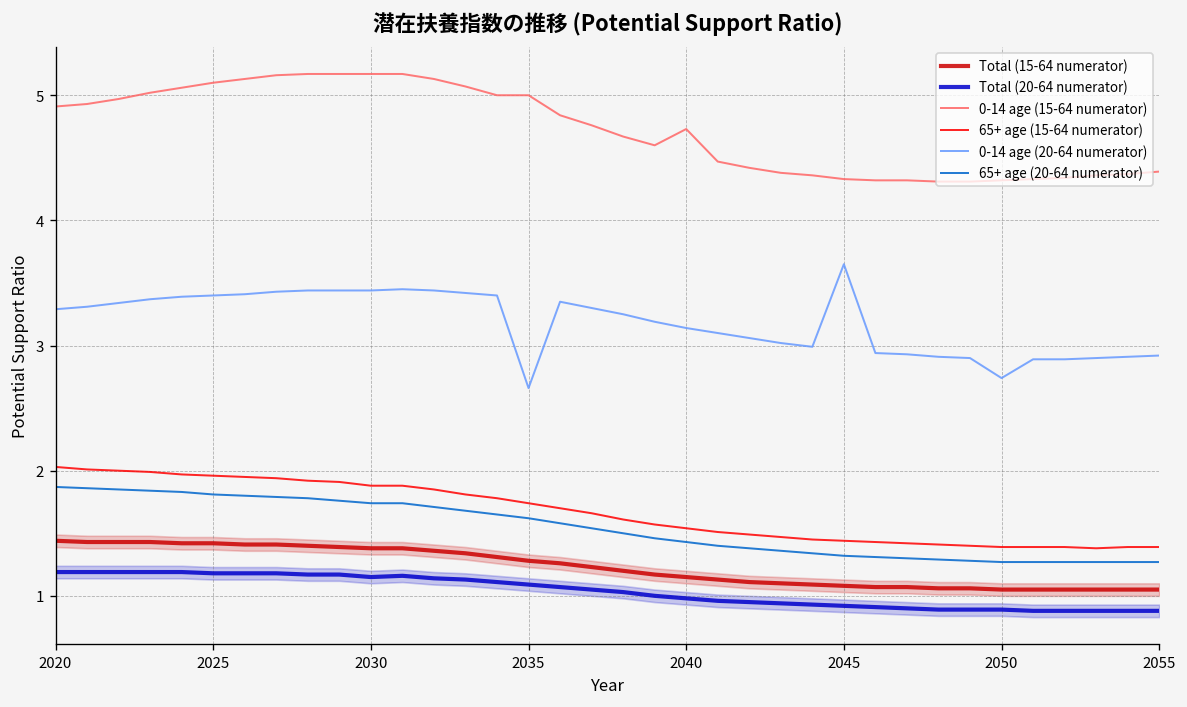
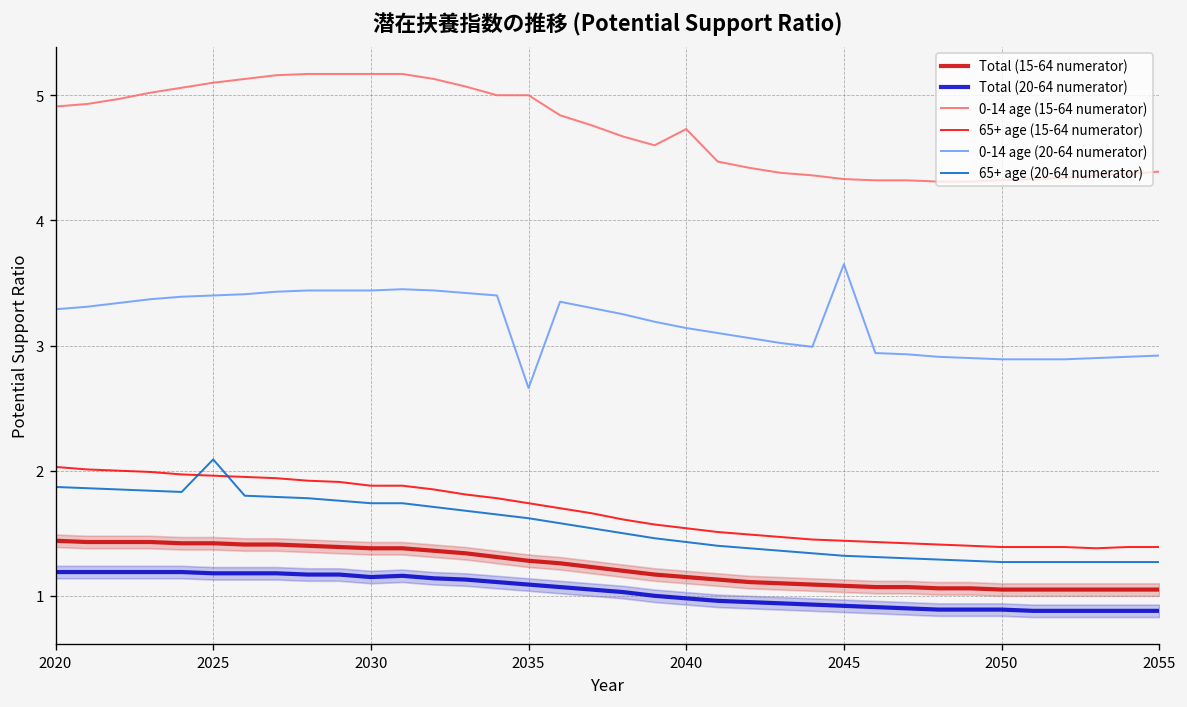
  {
    "0-14 age (15-64 numerator)": {
      "2020": 4.91,
      "2025": 5.10,
      "2030": 5.17,
      "2035": 5.00,
      "2040": 4.73,
      "2045": 4.33,
      "2050": 4.32,
      "2055": 4.39
    },
    "0-14 age (20-64 numerator)": {
      "2020": 3.29,
      "2025": 3.40,
      "2030": 3.44,
      "2035": 2.66,
      "2040": 3.14,
      "2045": 3.65,
-     "2050": 2.74,
+     "2050": 2.89,
      "2055": 2.92
    },
    "65+ age (20-64 numerator)": {
      "2020": 1.87,
-     "2025": 1.81,
+     "2025": 2.09,
      "2030": 1.74,
      "2035": 1.62,
      "2040": 1.43,
      "2045": 1.32,
      "2050": 1.27,
      "2055": 1.27
    }
  }
